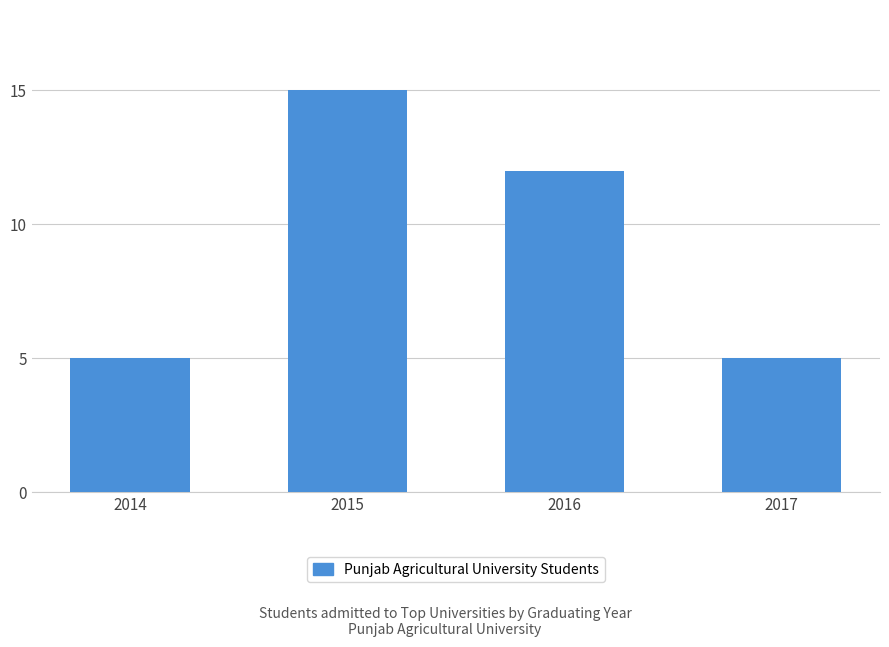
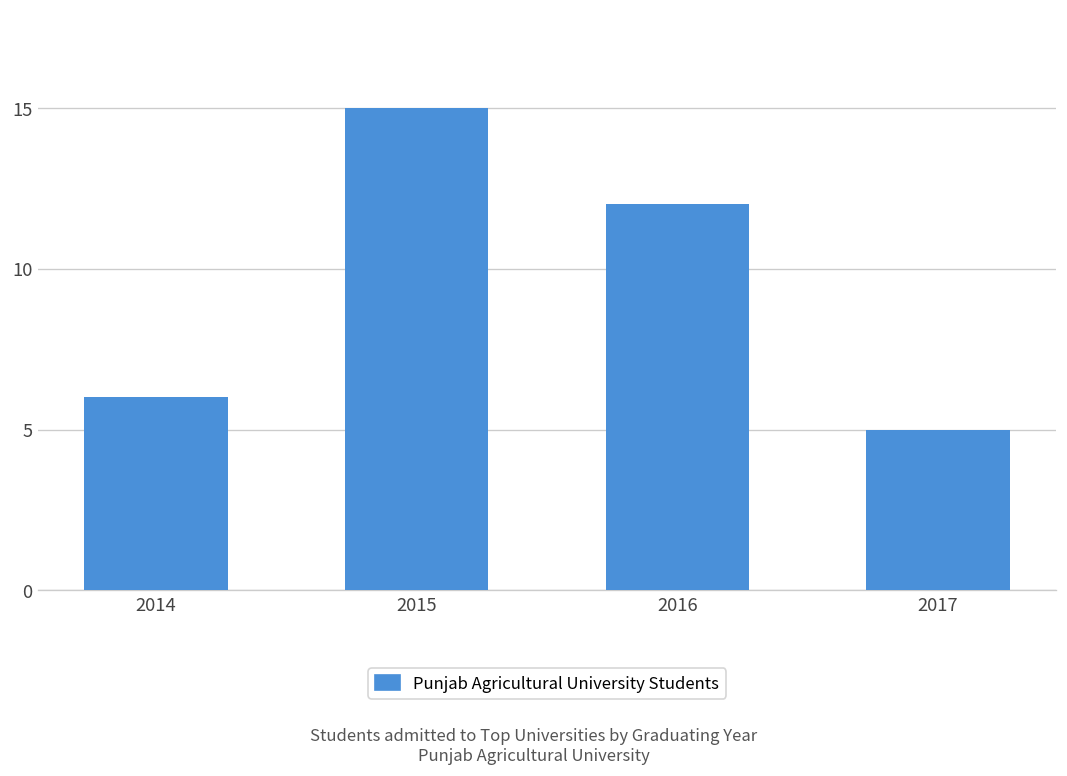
  {
-   "2014": 5,
+   "2014": 6,
    "2015": 15,
    "2016": 12,
    "2017": 5
  }
